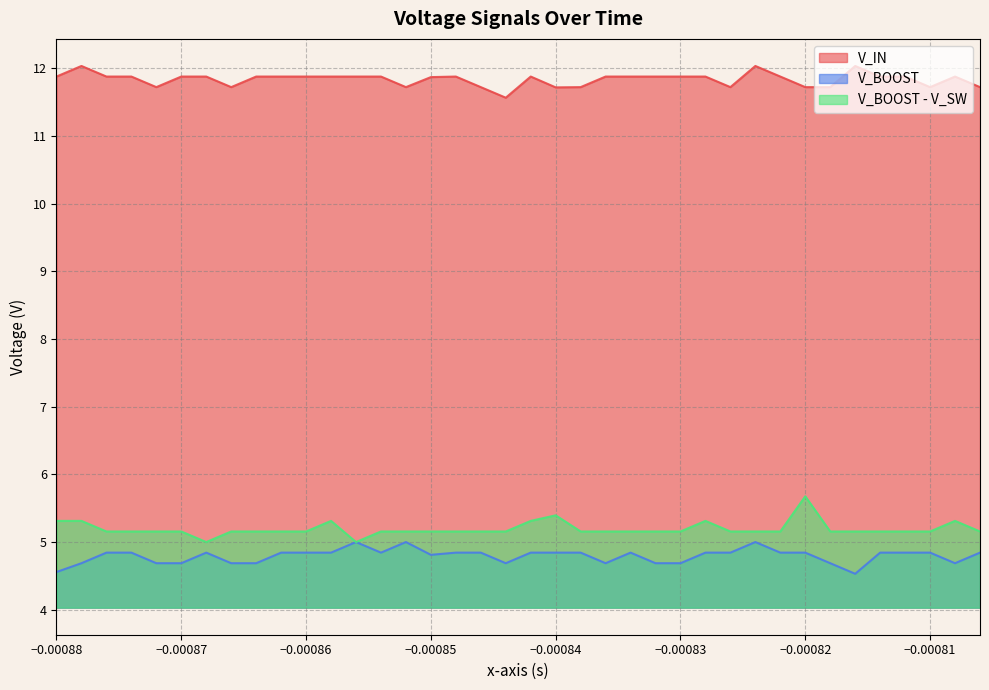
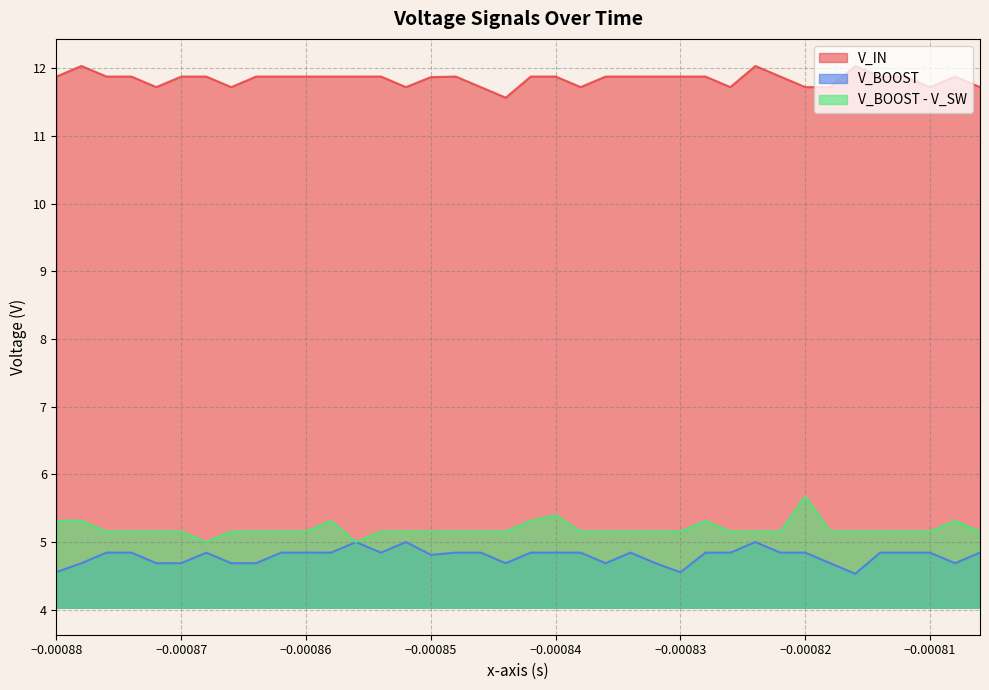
  {
    "V_IN": {
      "−0.00088": 11.9,
      "−0.00087": 11.9,
      "−0.00086": 11.9,
      "−0.00085": 11.9,
-     "−0.00084": 11.7,
+     "−0.00084": 11.9,
      "−0.00083": 11.9,
      "−0.00082": 11.7
    },
    "V_BOOST": {
      "−0.00088": 4.6,
      "−0.00087": 4.7,
      "−0.00086": 4.8,
      "−0.00085": 4.8,
      "−0.00084": 4.8,
-     "−0.00083": 4.7,
+     "−0.00083": 4.6,
      "−0.00082": 4.8,
      "−0.00081": 4.8
    },
    "V_BOOST - V_SW": {
      "−0.00088": 5.3,
      "−0.00087": 5.2,
      "−0.00086": 5.2,
      "−0.00085": 5.2,
      "−0.00084": 5.4,
      "−0.00083": 5.2,
      "−0.00082": 5.7,
      "−0.00081": 5.2
    }
  }
